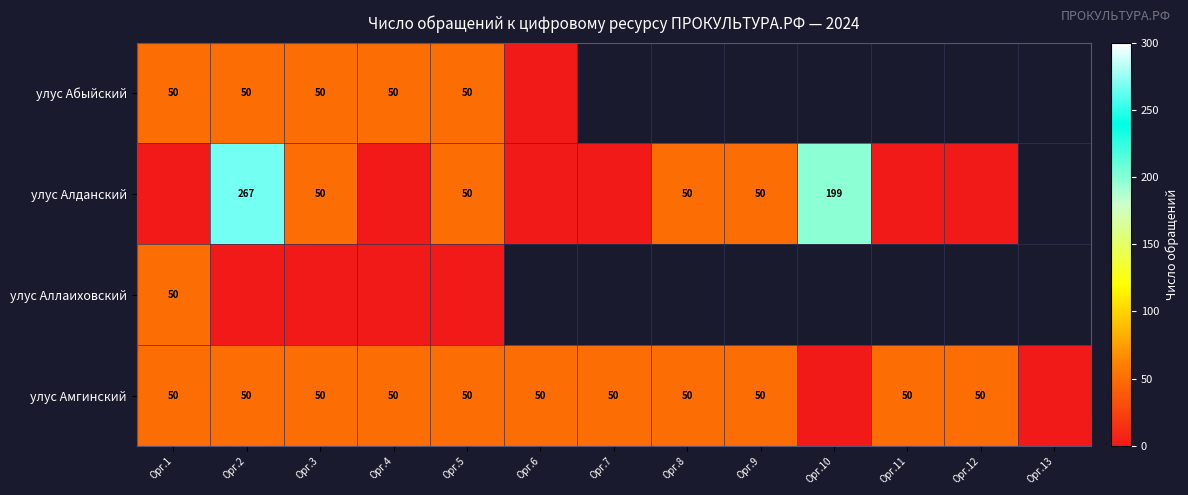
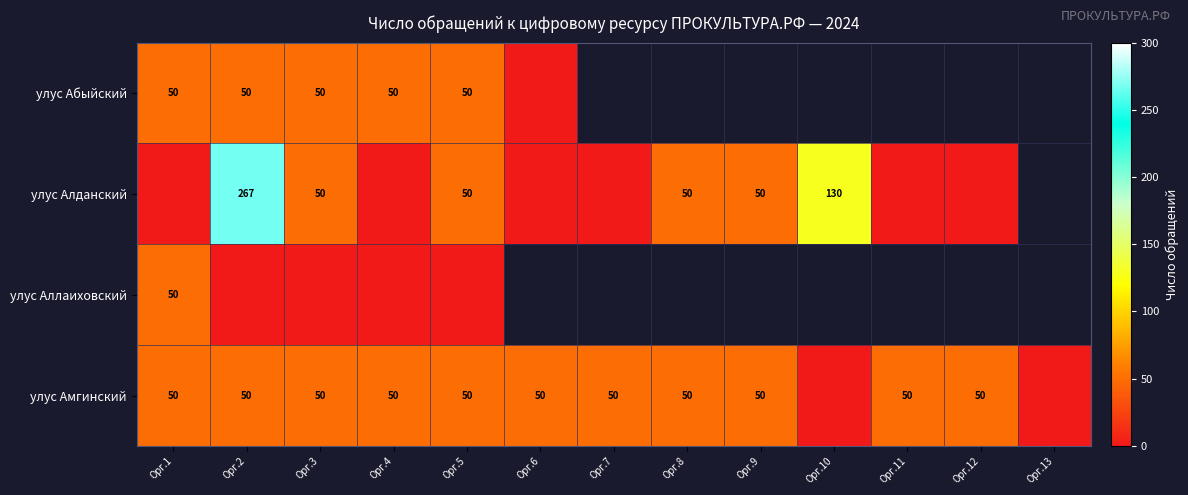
  {
    "улус Абыйский": {
      "Орг.1": 50,
      "Орг.2": 50,
      "Орг.3": 50,
      "Орг.4": 50,
      "Орг.5": 50
    },
    "улус Алданский": {
      "Орг.2": 267,
      "Орг.3": 50,
      "Орг.5": 50,
      "Орг.8": 50,
      "Орг.9": 50,
-     "Орг.10": 199
+     "Орг.10": 130
    },
    "улус Аллаиховский": {
      "Орг.1": 50
    },
    "улус Амгинский": {
      "Орг.1": 50,
      "Орг.2": 50,
      "Орг.3": 50,
      "Орг.4": 50,
      "Орг.5": 50,
      "Орг.6": 50,
      "Орг.7": 50,
      "Орг.8": 50,
      "Орг.9": 50,
      "Орг.11": 50,
      "Орг.12": 50
    }
  }
